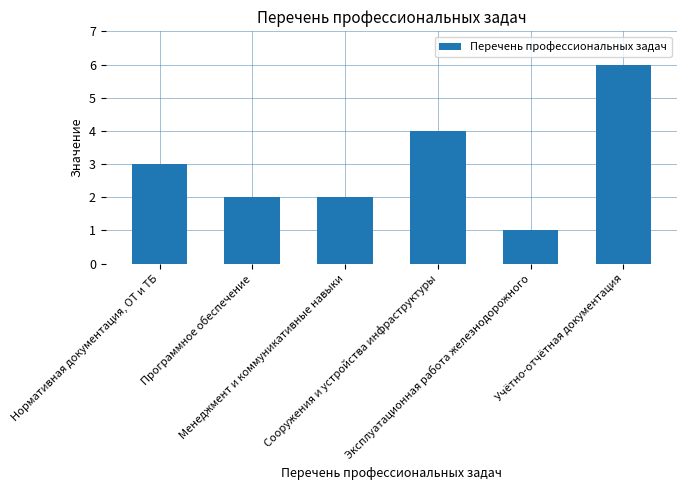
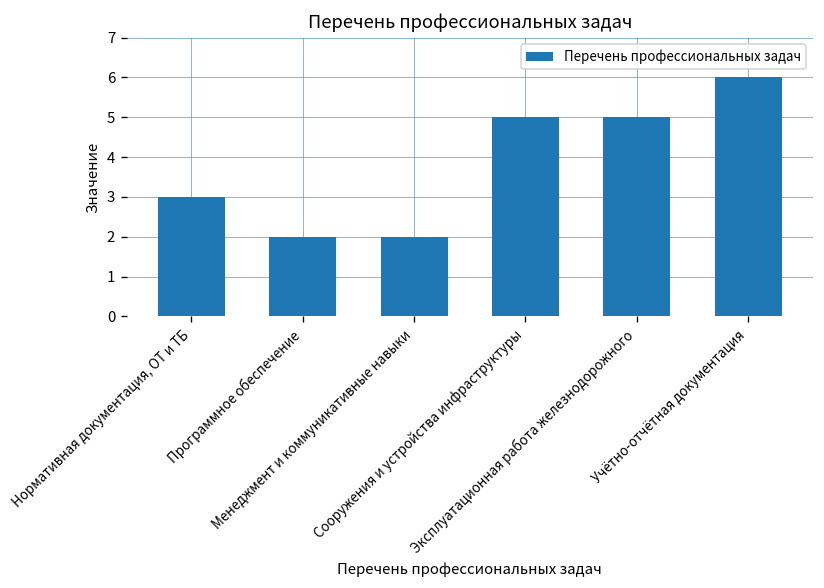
  {
    "Нормативная документация, ОТ и ТБ": 3,
    "Программное обеспечение": 2,
    "Менеджмент и коммуникативные навыки": 2,
-   "Сооружения и устройства инфраструктуры": 4,
-   "Эксплуатационная работа железнодорожного": 1,
+   "Сооружения и устройства инфраструктуры": 5,
+   "Эксплуатационная работа железнодорожного": 5,
    "Учётно-отчётная документация": 6
  }
